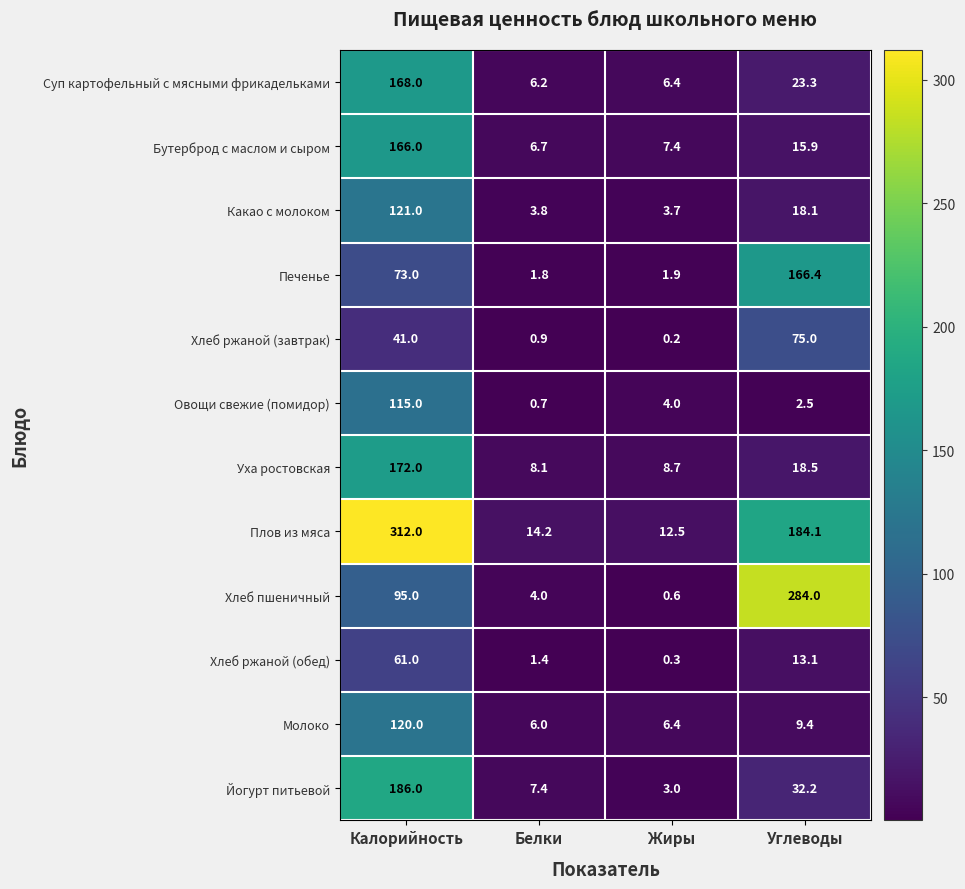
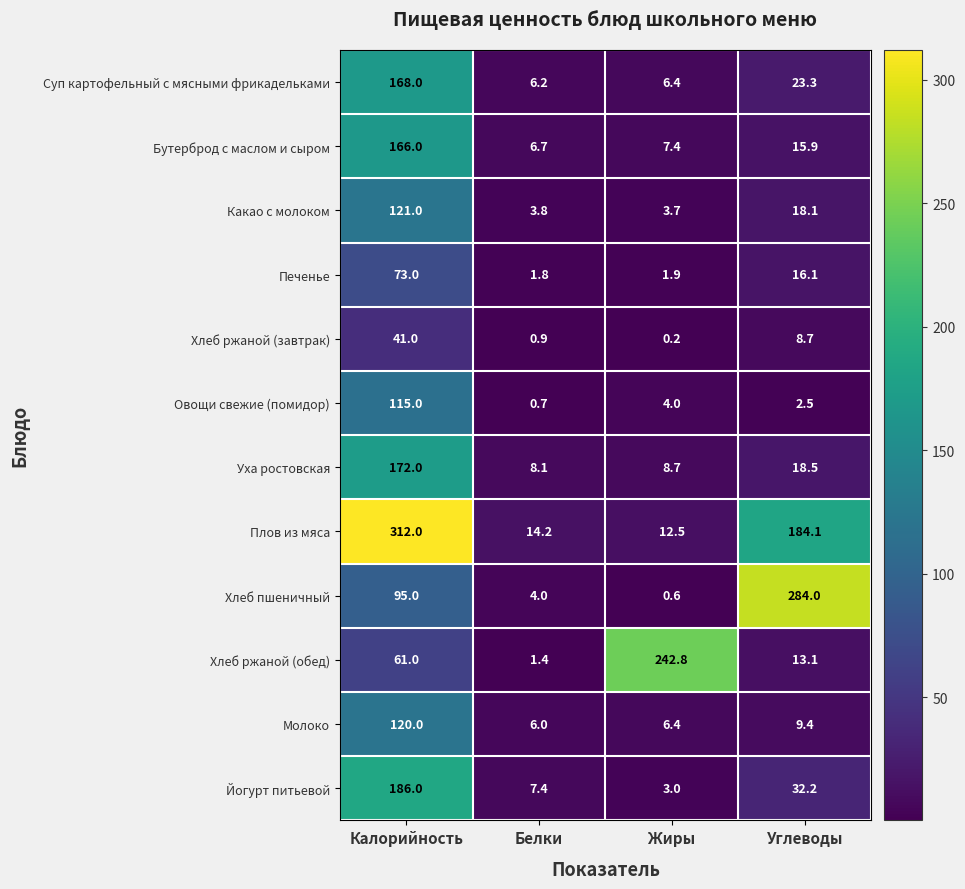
  {
    "Суп картофельный с мясными фрикадельками": {
      "Калорийность": 168.0,
      "Белки": 6.2,
      "Жиры": 6.4,
      "Углеводы": 23.3
    },
    "Бутерброд с маслом и сыром": {
      "Калорийность": 166.0,
      "Белки": 6.7,
      "Жиры": 7.4,
      "Углеводы": 15.9
    },
    "Какао с молоком": {
      "Калорийность": 121.0,
      "Белки": 3.8,
      "Жиры": 3.7,
      "Углеводы": 18.1
    },
    "Печенье": {
      "Калорийность": 73.0,
      "Белки": 1.8,
      "Жиры": 1.9,
-     "Углеводы": 166.4
+     "Углеводы": 16.1
    },
    "Хлеб ржаной (завтрак)": {
      "Калорийность": 41.0,
      "Белки": 0.9,
      "Жиры": 0.2,
-     "Углеводы": 75.0
+     "Углеводы": 8.7
    },
    "Овощи свежие (помидор)": {
      "Калорийность": 115.0,
      "Белки": 0.7,
      "Жиры": 4.0,
      "Углеводы": 2.5
    },
    "Уха ростовская": {
      "Калорийность": 172.0,
      "Белки": 8.1,
      "Жиры": 8.7,
      "Углеводы": 18.5
    },
    "Плов из мяса": {
      "Калорийность": 312.0,
      "Белки": 14.2,
      "Жиры": 12.5,
      "Углеводы": 184.1
    },
    "Хлеб пшеничный": {
      "Калорийность": 95.0,
      "Белки": 4.0,
      "Жиры": 0.6,
      "Углеводы": 284.0
    },
    "Хлеб ржаной (обед)": {
      "Калорийность": 61.0,
      "Белки": 1.4,
-     "Жиры": 0.3,
+     "Жиры": 242.8,
      "Углеводы": 13.1
    },
    "Молоко": {
      "Калорийность": 120.0,
      "Белки": 6.0,
      "Жиры": 6.4,
      "Углеводы": 9.4
    },
    "Йогурт питьевой": {
      "Калорийность": 186.0,
      "Белки": 7.4,
      "Жиры": 3.0,
      "Углеводы": 32.2
    }
  }
